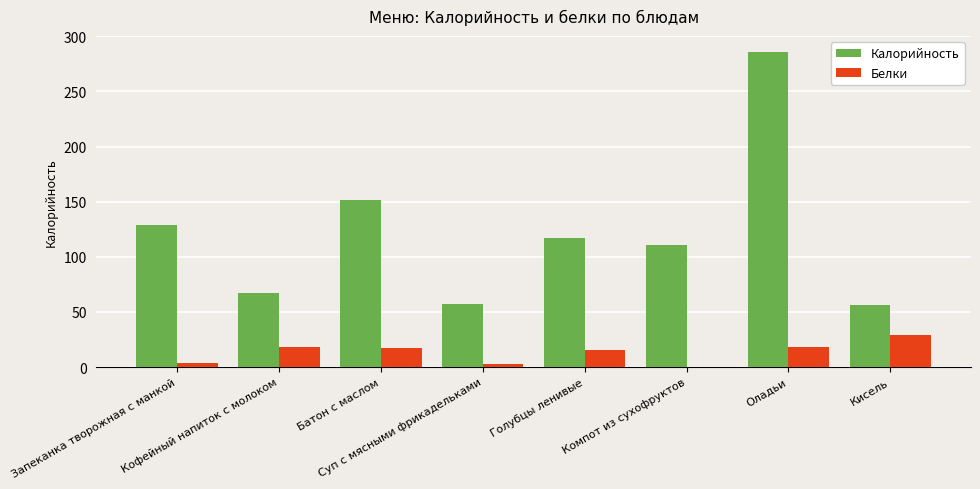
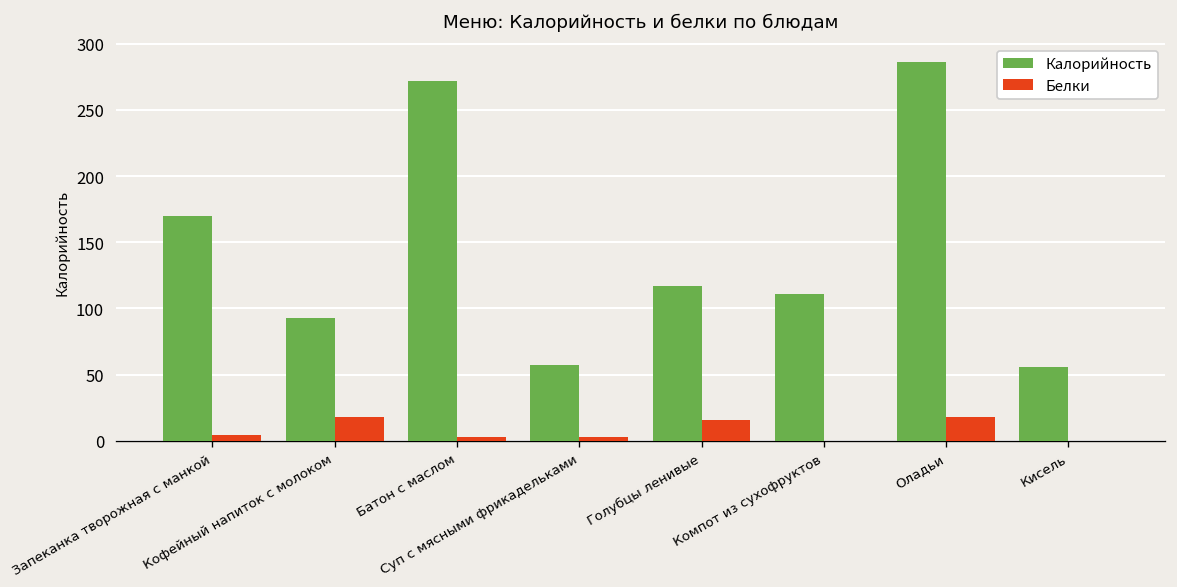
  {
    "Калорийность": {
-     "Запеканка творожная с манкой": 129,
-     "Кофейный напиток с молоком": 67,
-     "Батон с маслом": 152,
+     "Запеканка творожная с манкой": 170,
+     "Кофейный напиток с молоком": 93,
+     "Батон с маслом": 272,
      "Суп с мясными фрикадельками": 57,
      "Голубцы ленивые": 117,
      "Компот из сухофруктов": 111,
      "Оладьи": 286,
      "Кисель": 56
    },
    "Белки": {
      "Запеканка творожная с манкой": 4,
      "Кофейный напиток с молоком": 18,
-     "Батон с маслом": 17,
+     "Батон с маслом": 3,
      "Суп с мясными фрикадельками": 3,
      "Голубцы ленивые": 16,
      "Компот из сухофруктов": 0,
      "Оладьи": 18,
-     "Кисель": 29
+     "Кисель": 0
    }
  }
